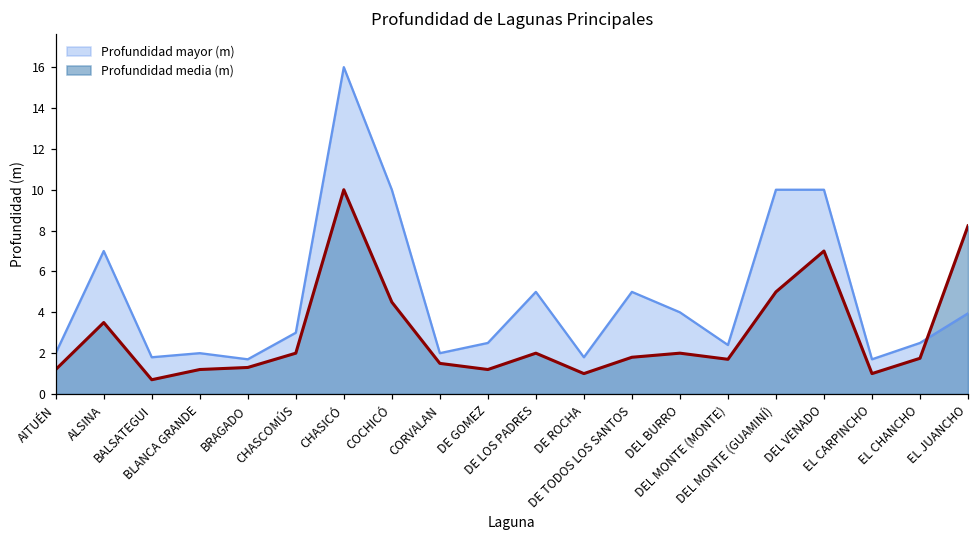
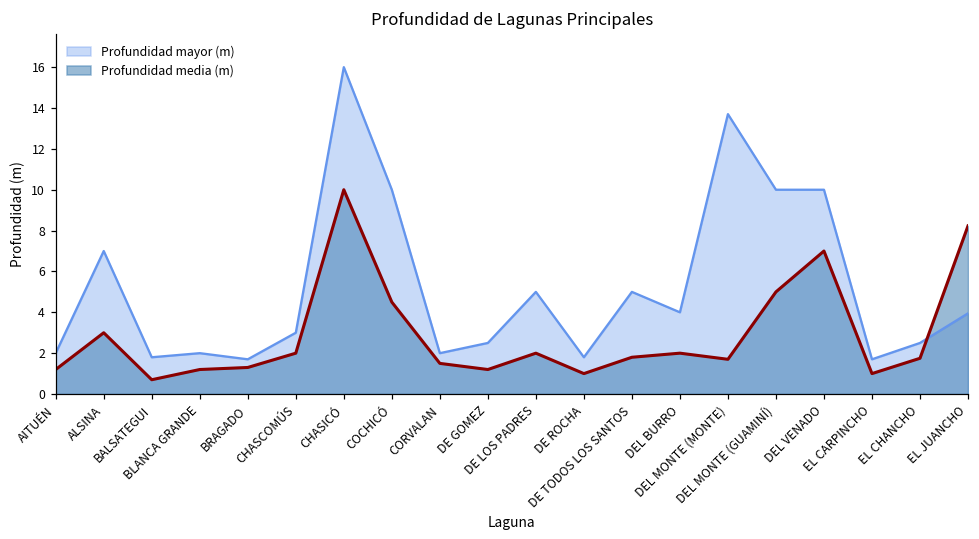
  {
    "Profundidad mayor (m)": {
      "AITUÉN": 2.0,
      "ALSINA": 7.0,
      "BALSATEGUI": 1.8,
      "BLANCA GRANDE": 2.0,
      "BRAGADO": 1.7,
      "CHASCOMÚS": 3.0,
      "CHASICÓ": 16.0,
      "COCHICÓ": 10.0,
      "CORVALAN": 2.0,
      "DE GOMEZ": 2.5,
      "DE LOS PADRES": 5.0,
      "DE ROCHA": 1.8,
      "DE TODOS LOS SANTOS": 5.0,
      "DEL BURRO": 4.0,
-     "DEL MONTE (MONTE)": 2.4,
+     "DEL MONTE (MONTE)": 13.7,
      "DEL MONTE (GUAMINÍ)": 10.0,
      "DEL VENADO": 10.0,
      "EL CARPINCHO": 1.7,
      "EL CHANCHO": 2.5,
      "EL JUANCHO": 4.0
    },
    "Profundidad media (m)": {
      "AITUÉN": 1.2,
-     "ALSINA": 3.5,
+     "ALSINA": 3.0,
      "BALSATEGUI": 0.7,
      "BLANCA GRANDE": 1.2,
      "BRAGADO": 1.3,
      "CHASCOMÚS": 2.0,
      "CHASICÓ": 10.0,
      "COCHICÓ": 4.5,
      "CORVALAN": 1.5,
      "DE GOMEZ": 1.2,
      "DE LOS PADRES": 2.0,
      "DE ROCHA": 1.0,
      "DE TODOS LOS SANTOS": 1.8,
      "DEL BURRO": 2.0,
      "DEL MONTE (MONTE)": 1.7,
      "DEL MONTE (GUAMINÍ)": 5.0,
      "DEL VENADO": 7.0,
      "EL CARPINCHO": 1.0,
      "EL CHANCHO": 1.8,
      "EL JUANCHO": 8.2
    }
  }
